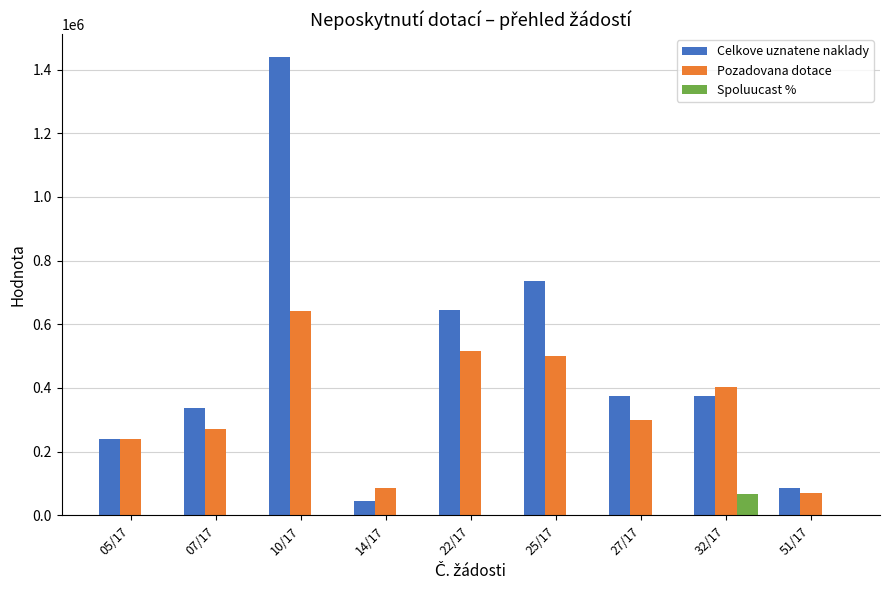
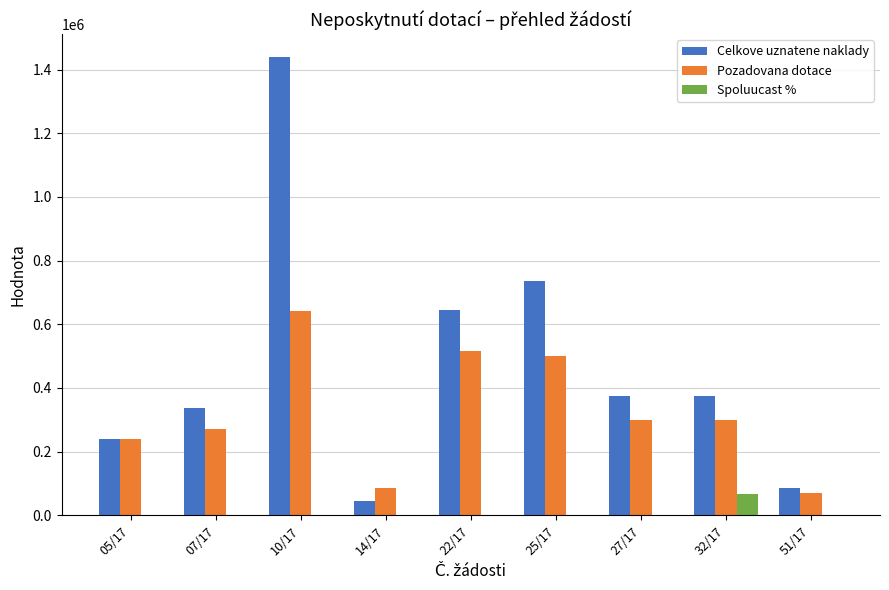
  {
    "Celkove uznatene naklady": {
      "05/17": 240000,
      "07/17": 340000,
      "10/17": 1440000,
      "14/17": 50000,
      "22/17": 650000,
      "25/17": 740000,
      "27/17": 380000,
      "32/17": 380000,
      "51/17": 90000
    },
    "Pozadovana dotace": {
      "05/17": 240000,
      "07/17": 270000,
      "10/17": 640000,
      "14/17": 90000,
      "22/17": 520000,
      "25/17": 500000,
      "27/17": 300000,
-     "32/17": 400000,
+     "32/17": 300000,
      "51/17": 70000
    },
    "Spoluucast %": {
      "32/17": 70000
    }
  }
